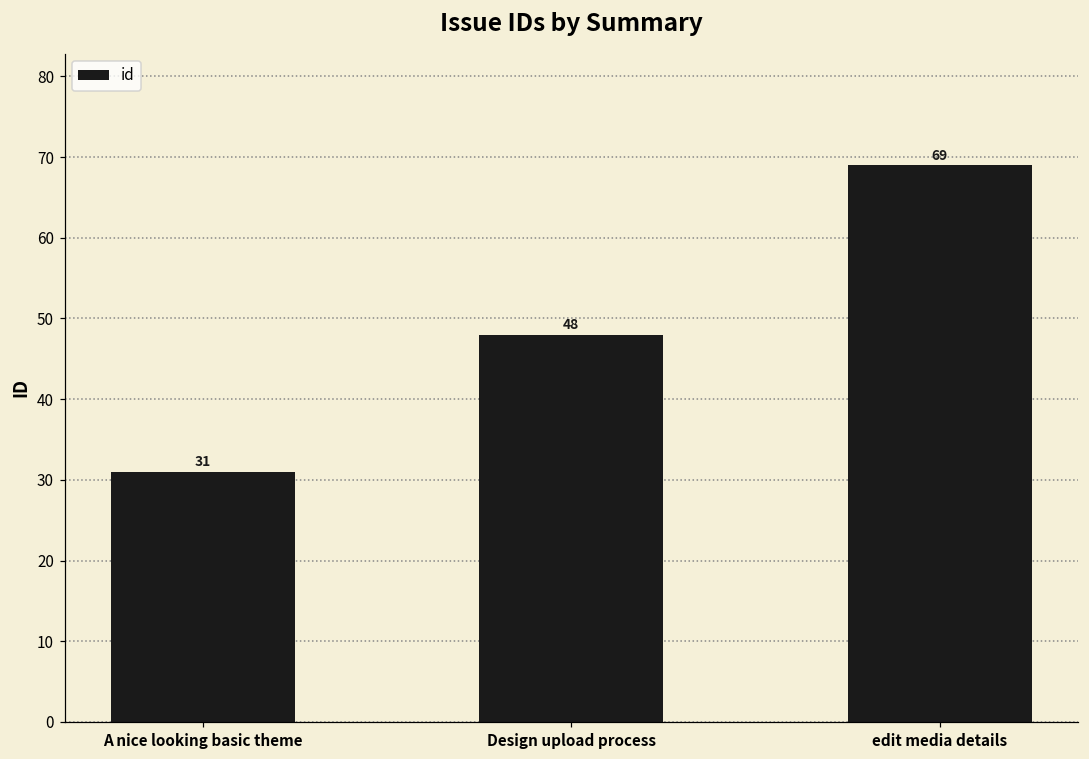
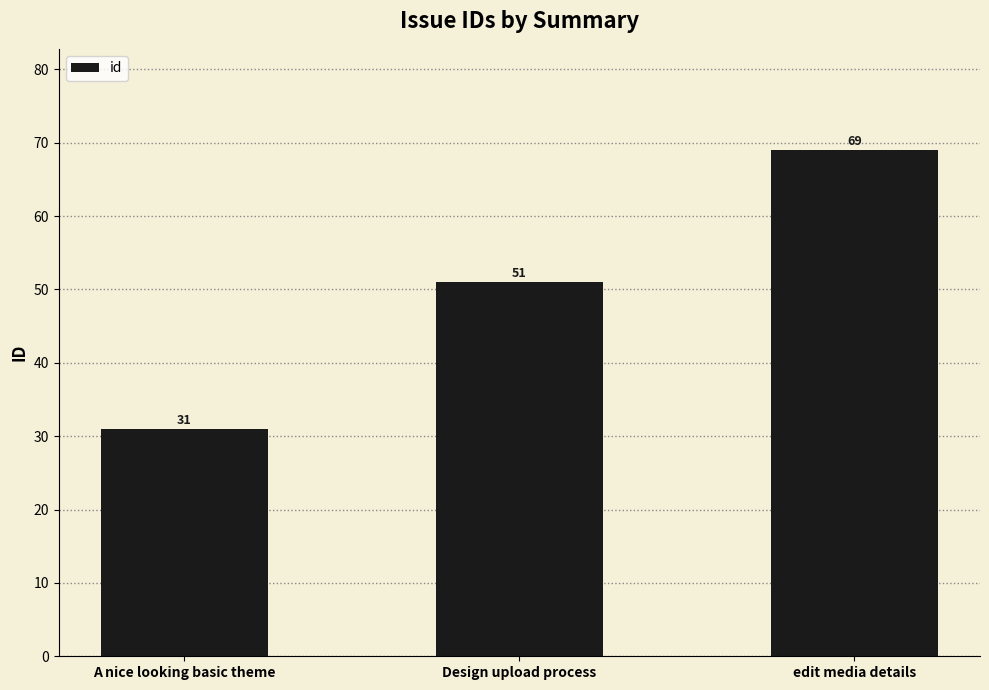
  {
    "A nice looking basic theme": 31,
-   "Design upload process": 48,
+   "Design upload process": 51,
    "edit media details": 69
  }
